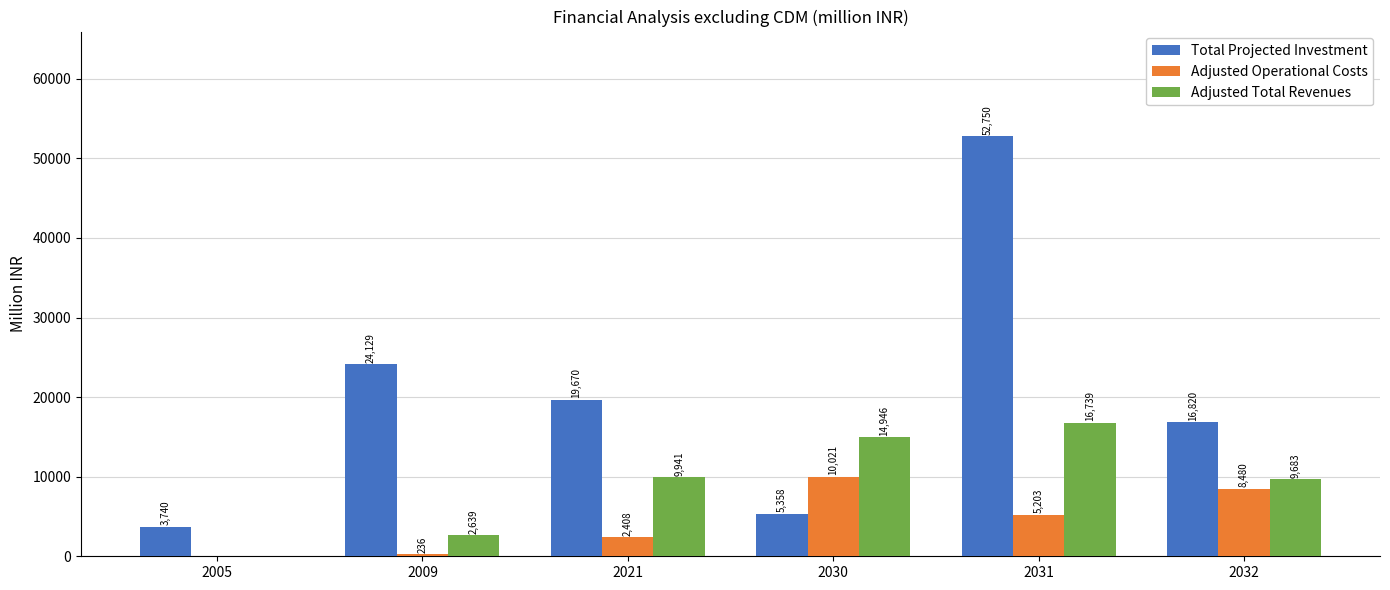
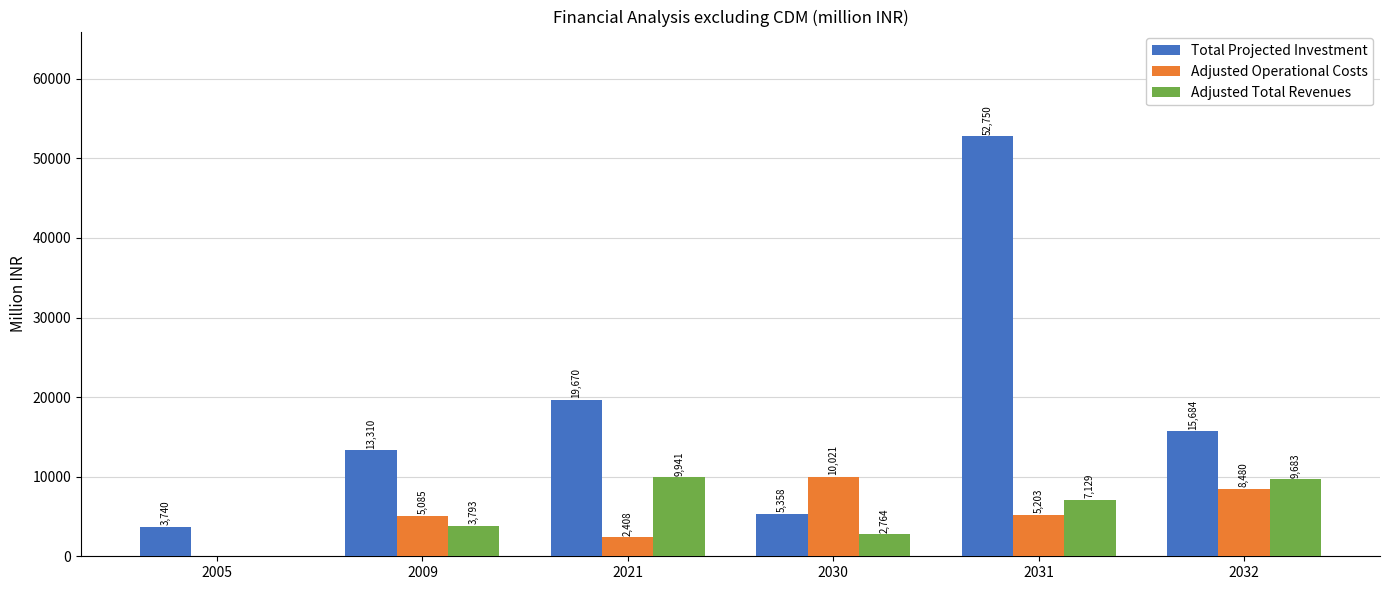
  {
    "Total Projected Investment": {
      "2005": "3,740",
-     "2009": "24,129",
+     "2009": "13,310",
      "2021": "19,670",
      "2030": "5,358",
      "2031": "52,750",
-     "2032": "16,820"
+     "2032": "15,684"
    },
    "Adjusted Operational Costs": {
-     "2009": "236",
+     "2009": "5,085",
      "2021": "2,408",
      "2030": "10,021",
      "2031": "5,203",
      "2032": "8,480"
    },
    "Adjusted Total Revenues": {
-     "2009": "2,639",
+     "2009": "3,793",
      "2021": "9,941",
-     "2030": "14,946",
-     "2031": "16,739",
+     "2030": "2,764",
+     "2031": "7,129",
      "2032": "9,683"
    }
  }
